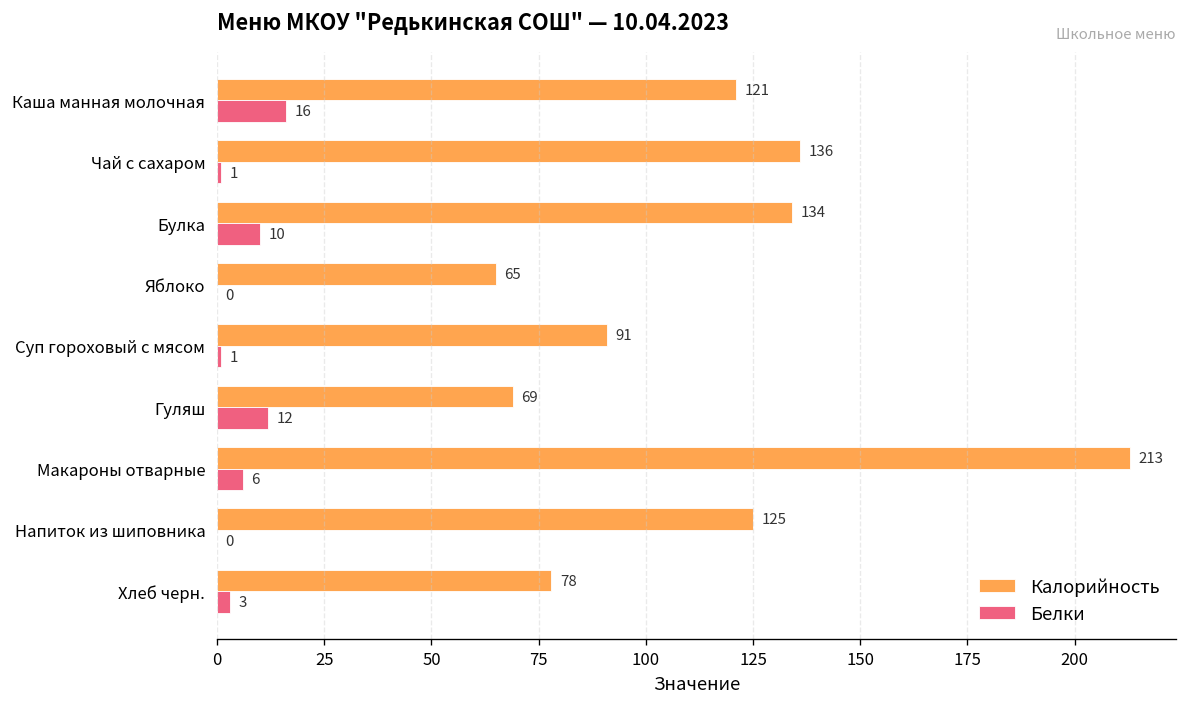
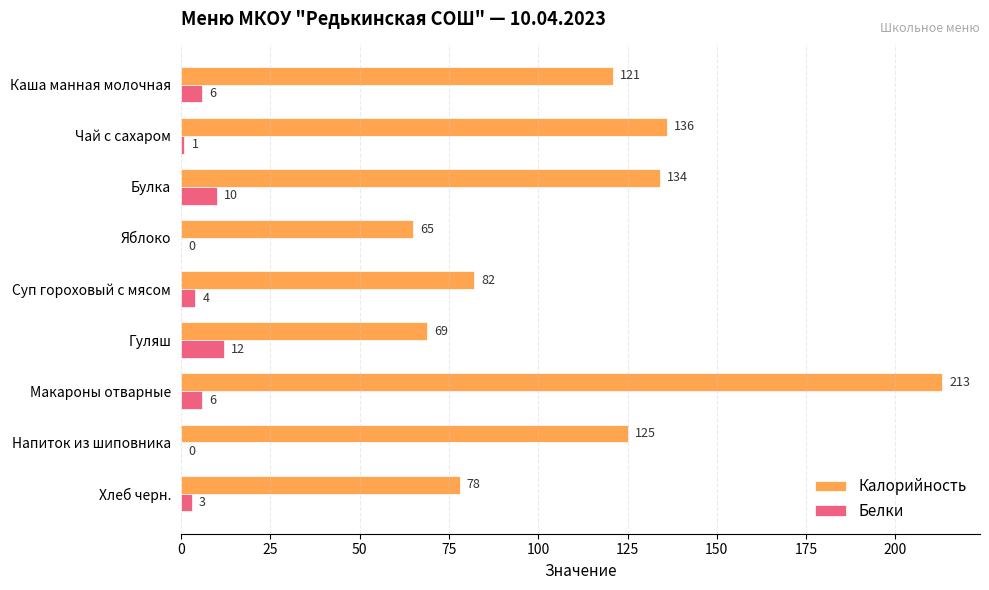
  {
    "Калорийность": {
      "Каша манная молочная": 121,
      "Чай с сахаром": 136,
      "Булка": 134,
      "Яблоко": 65,
-     "Суп гороховый с мясом": 91,
+     "Суп гороховый с мясом": 82,
      "Гуляш": 69,
      "Макароны отварные": 213,
      "Напиток из шиповника": 125,
      "Хлеб черн.": 78
    },
    "Белки": {
-     "Каша манная молочная": 16,
+     "Каша манная молочная": 6,
      "Чай с сахаром": 1,
      "Булка": 10,
      "Яблоко": 0,
-     "Суп гороховый с мясом": 1,
+     "Суп гороховый с мясом": 4,
      "Гуляш": 12,
      "Макароны отварные": 6,
      "Напиток из шиповника": 0,
      "Хлеб черн.": 3
    }
  }
